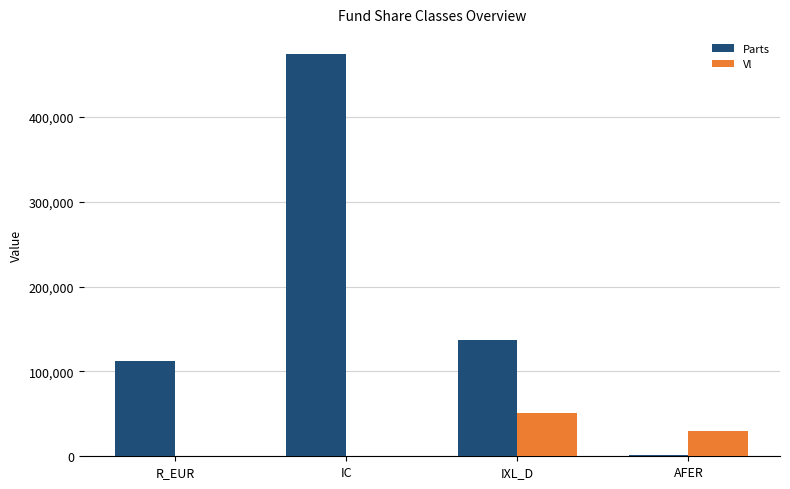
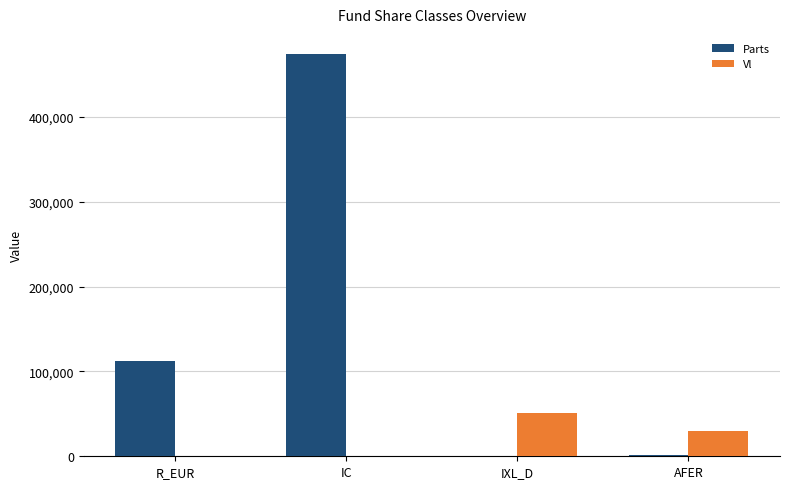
  {
    "Parts": {
      "R_EUR": "110,000",
      "IC": "470,000",
-     "IXL_D": "140,000"
+     "IXL_D": "0"
    },
    "Vl": {
      "IXL_D": "50,000",
      "AFER": "30,000"
    }
  }
